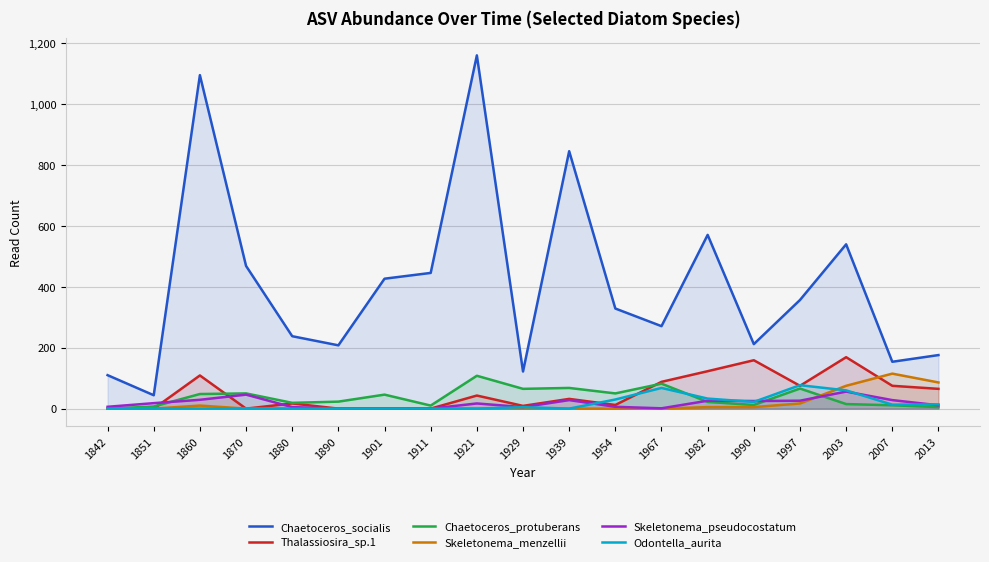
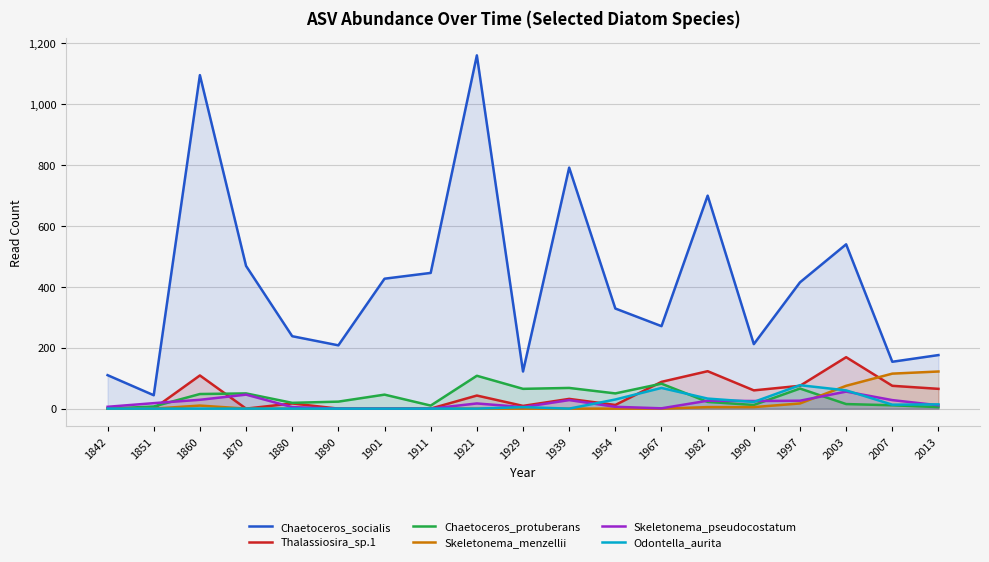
  {
    "Chaetoceros_socialis": {
      "1842": "110",
      "1851": "40",
      "1860": "1,100",
      "1870": "470",
      "1880": "240",
      "1890": "210",
      "1901": "430",
      "1911": "450",
      "1921": "1,160",
      "1929": "120",
-     "1939": "850",
+     "1939": "790",
      "1954": "330",
      "1967": "270",
-     "1982": "570",
+     "1982": "700",
      "1990": "210",
-     "1997": "360",
+     "1997": "420",
      "2003": "540",
      "2007": "150",
      "2013": "180"
    },
    "Thalassiosira_sp.1": {
      "1860": "110",
      "1921": "40",
      "1982": "120",
-     "1990": "160",
+     "1990": "60",
      "2003": "170",
      "2007": "80",
      "2013": "70"
    },
    "Chaetoceros_protuberans": {
      "1860": "50",
      "1890": "20",
      "1901": "50",
      "1911": "10",
      "1921": "110",
      "1929": "70",
      "1939": "70",
      "1954": "50",
      "1997": "70",
      "2003": "20"
    },
    "Skeletonema_menzellii": {
      "1860": "10",
      "1982": "10",
      "1997": "20",
      "2003": "80",
      "2007": "120",
-     "2013": "90"
+     "2013": "120"
    },
    "Skeletonema_pseudocostatum": {
      "1851": "20",
      "1860": "30",
      "1921": "20",
      "1997": "30",
      "2007": "30"
    },
    "Odontella_aurita": {
      "1860": "0",
      "1954": "30",
      "1967": "70"
    }
  }
